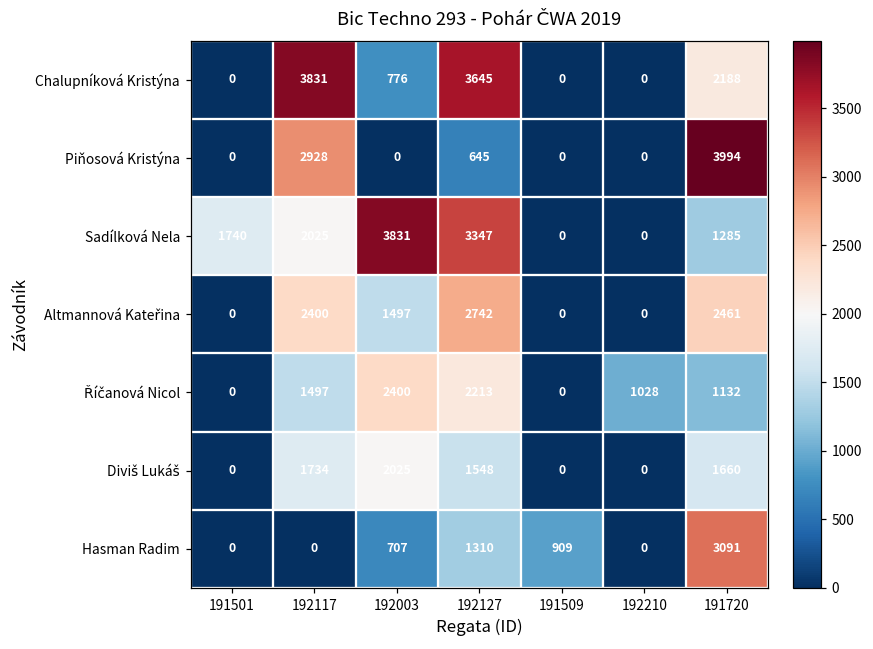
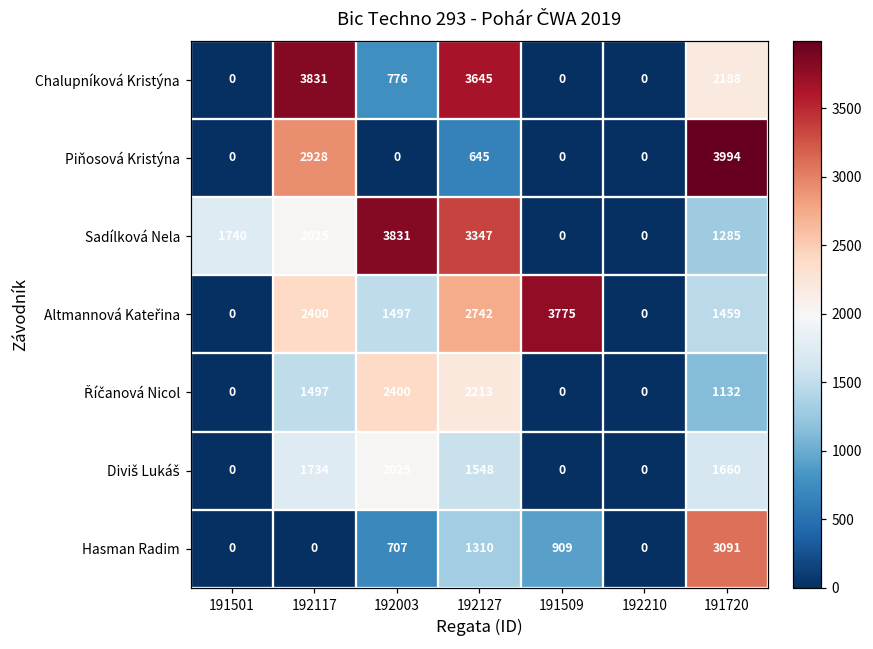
  {
    "Chalupníková Kristýna": {
      "191501": 0,
      "192117": 3831,
      "192003": 776,
      "192127": 3645,
      "191509": 0,
      "192210": 0
    },
    "Piňosová Kristýna": {
      "191501": 0,
      "192117": 2928,
      "192003": 0,
      "192127": 645,
      "191509": 0,
      "192210": 0,
      "191720": 3994
    },
    "Sadílková Nela": {
      "192003": 3831,
      "192127": 3347,
      "191509": 0,
      "192210": 0,
      "191720": 1285
    },
    "Altmannová Kateřina": {
      "191501": 0,
      "192117": 2400,
      "192003": 1497,
      "192127": 2742,
-     "191509": 0,
+     "191509": 3775,
      "192210": 0,
-     "191720": 2461
+     "191720": 1459
    },
    "Říčanová Nicol": {
      "191501": 0,
      "192117": 1497,
      "192003": 2400,
      "191509": 0,
-     "192210": 1028,
+     "192210": 0,
      "191720": 1132
    },
    "Diviš Lukáš": {
      "191501": 0,
      "192127": 1548,
      "191509": 0,
      "192210": 0
    },
    "Hasman Radim": {
      "191501": 0,
      "192117": 0,
      "192003": 707,
      "192127": 1310,
      "191509": 909,
      "192210": 0,
      "191720": 3091
    }
  }
